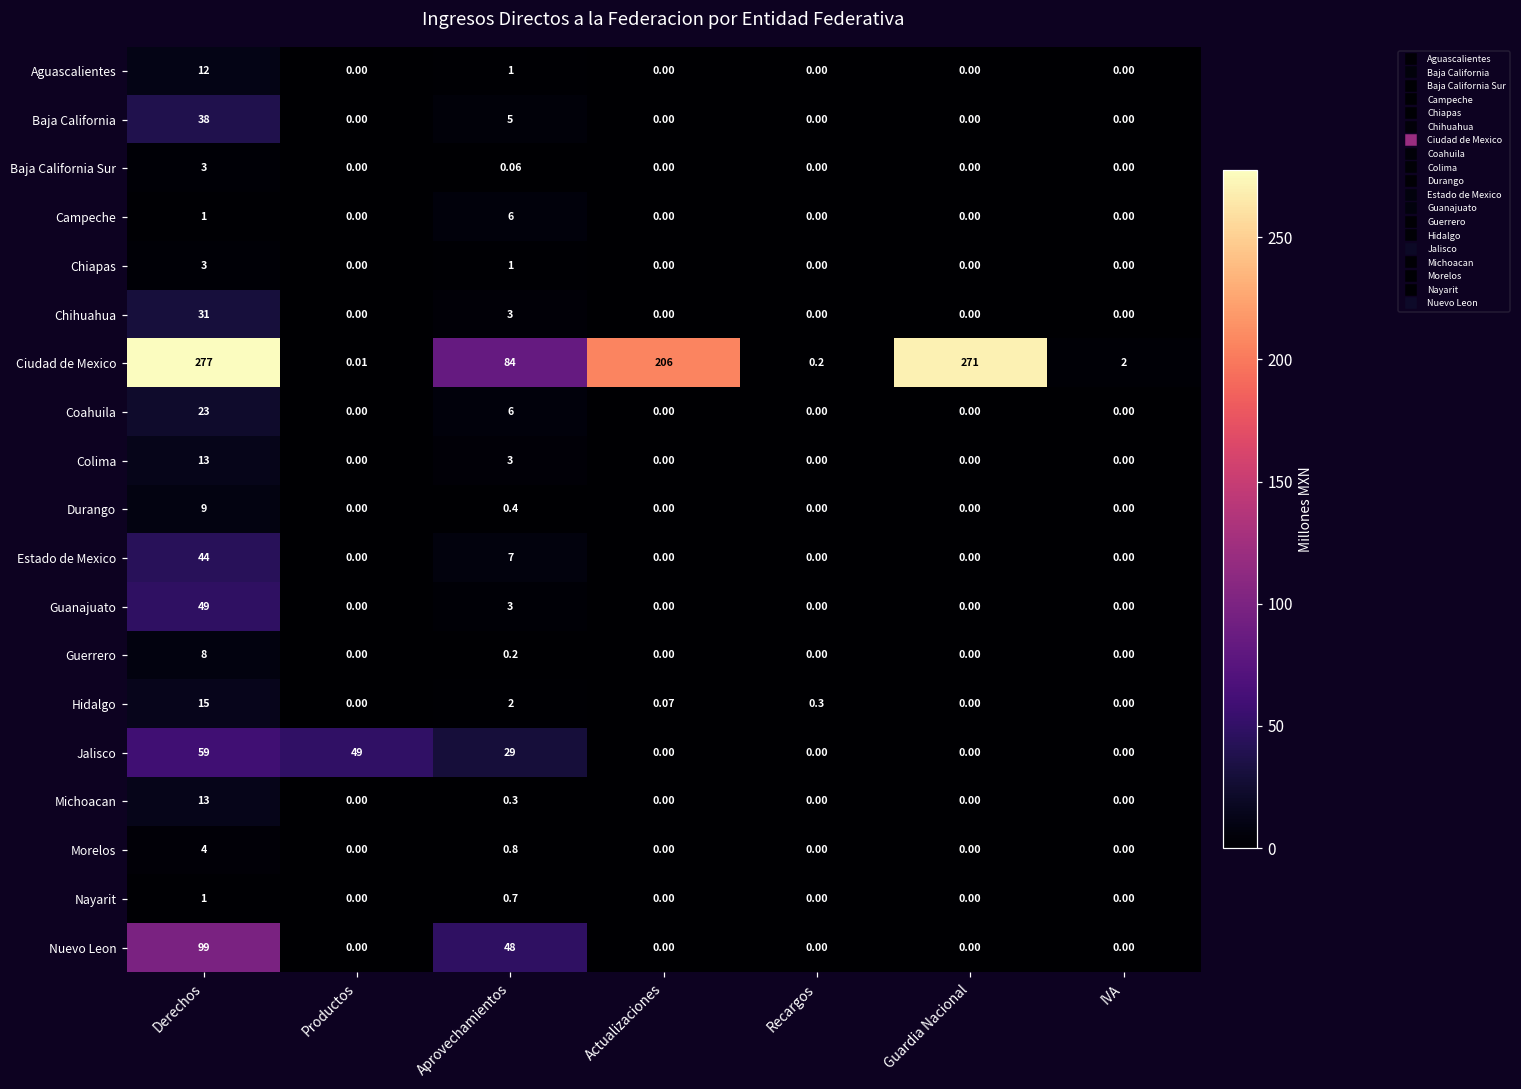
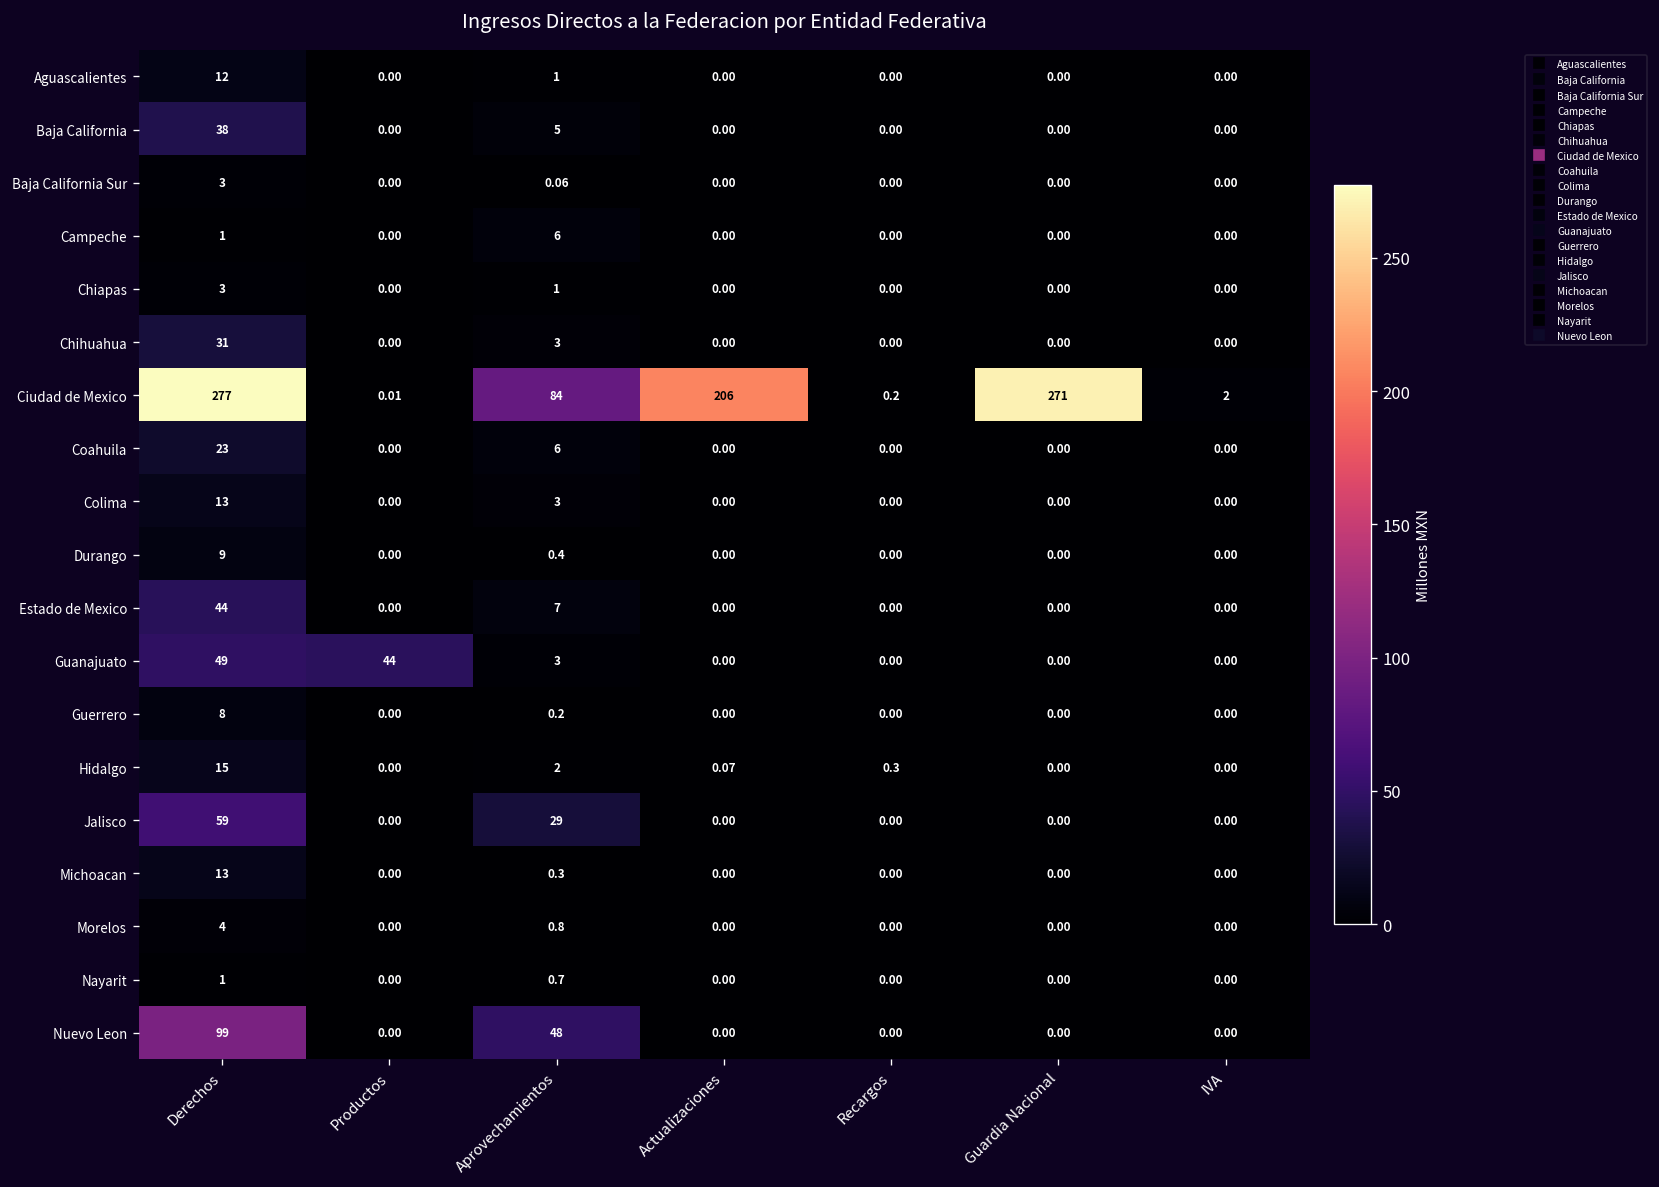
  {
    "Aguascalientes": {
      "Derechos": 12,
      "Productos": 0.00,
      "Aprovechamientos": 1,
      "Actualizaciones": 0.00,
      "Recargos": 0.00,
      "Guardia Nacional": 0.00,
      "IVA": 0.00
    },
    "Baja California": {
      "Derechos": 38,
      "Productos": 0.00,
      "Aprovechamientos": 5,
      "Actualizaciones": 0.00,
      "Recargos": 0.00,
      "Guardia Nacional": 0.00,
      "IVA": 0.00
    },
    "Baja California Sur": {
      "Derechos": 3,
      "Productos": 0.00,
      "Aprovechamientos": 0.06,
      "Actualizaciones": 0.00,
      "Recargos": 0.00,
      "Guardia Nacional": 0.00,
      "IVA": 0.00
    },
    "Campeche": {
      "Derechos": 1,
      "Productos": 0.00,
      "Aprovechamientos": 6,
      "Actualizaciones": 0.00,
      "Recargos": 0.00,
      "Guardia Nacional": 0.00,
      "IVA": 0.00
    },
    "Chiapas": {
      "Derechos": 3,
      "Productos": 0.00,
      "Aprovechamientos": 1,
      "Actualizaciones": 0.00,
      "Recargos": 0.00,
      "Guardia Nacional": 0.00,
      "IVA": 0.00
    },
    "Chihuahua": {
      "Derechos": 31,
      "Productos": 0.00,
      "Aprovechamientos": 3,
      "Actualizaciones": 0.00,
      "Recargos": 0.00,
      "Guardia Nacional": 0.00,
      "IVA": 0.00
    },
    "Ciudad de Mexico": {
      "Derechos": 277,
      "Productos": 0.01,
      "Aprovechamientos": 84,
      "Actualizaciones": 206,
      "Recargos": 0.2,
      "Guardia Nacional": 271,
      "IVA": 2
    },
    "Coahuila": {
      "Derechos": 23,
      "Productos": 0.00,
      "Aprovechamientos": 6,
      "Actualizaciones": 0.00,
      "Recargos": 0.00,
      "Guardia Nacional": 0.00,
      "IVA": 0.00
    },
    "Colima": {
      "Derechos": 13,
      "Productos": 0.00,
      "Aprovechamientos": 3,
      "Actualizaciones": 0.00,
      "Recargos": 0.00,
      "Guardia Nacional": 0.00,
      "IVA": 0.00
    },
    "Durango": {
      "Derechos": 9,
      "Productos": 0.00,
      "Aprovechamientos": 0.4,
      "Actualizaciones": 0.00,
      "Recargos": 0.00,
      "Guardia Nacional": 0.00,
      "IVA": 0.00
    },
    "Estado de Mexico": {
      "Derechos": 44,
      "Productos": 0.00,
      "Aprovechamientos": 7,
      "Actualizaciones": 0.00,
      "Recargos": 0.00,
      "Guardia Nacional": 0.00,
      "IVA": 0.00
    },
    "Guanajuato": {
      "Derechos": 49,
-     "Productos": 0.00,
+     "Productos": 44,
      "Aprovechamientos": 3,
      "Actualizaciones": 0.00,
      "Recargos": 0.00,
      "Guardia Nacional": 0.00,
      "IVA": 0.00
    },
    "Guerrero": {
      "Derechos": 8,
      "Productos": 0.00,
      "Aprovechamientos": 0.2,
      "Actualizaciones": 0.00,
      "Recargos": 0.00,
      "Guardia Nacional": 0.00,
      "IVA": 0.00
    },
    "Hidalgo": {
      "Derechos": 15,
      "Productos": 0.00,
      "Aprovechamientos": 2,
      "Actualizaciones": 0.07,
      "Recargos": 0.3,
      "Guardia Nacional": 0.00,
      "IVA": 0.00
    },
    "Jalisco": {
      "Derechos": 59,
-     "Productos": 49,
+     "Productos": 0.00,
      "Aprovechamientos": 29,
      "Actualizaciones": 0.00,
      "Recargos": 0.00,
      "Guardia Nacional": 0.00,
      "IVA": 0.00
    },
    "Michoacan": {
      "Derechos": 13,
      "Productos": 0.00,
      "Aprovechamientos": 0.3,
      "Actualizaciones": 0.00,
      "Recargos": 0.00,
      "Guardia Nacional": 0.00,
      "IVA": 0.00
    },
    "Morelos": {
      "Derechos": 4,
      "Productos": 0.00,
      "Aprovechamientos": 0.8,
      "Actualizaciones": 0.00,
      "Recargos": 0.00,
      "Guardia Nacional": 0.00,
      "IVA": 0.00
    },
    "Nayarit": {
      "Derechos": 1,
      "Productos": 0.00,
      "Aprovechamientos": 0.7,
      "Actualizaciones": 0.00,
      "Recargos": 0.00,
      "Guardia Nacional": 0.00,
      "IVA": 0.00
    },
    "Nuevo Leon": {
      "Derechos": 99,
      "Productos": 0.00,
      "Aprovechamientos": 48,
      "Actualizaciones": 0.00,
      "Recargos": 0.00,
      "Guardia Nacional": 0.00,
      "IVA": 0.00
    }
  }
